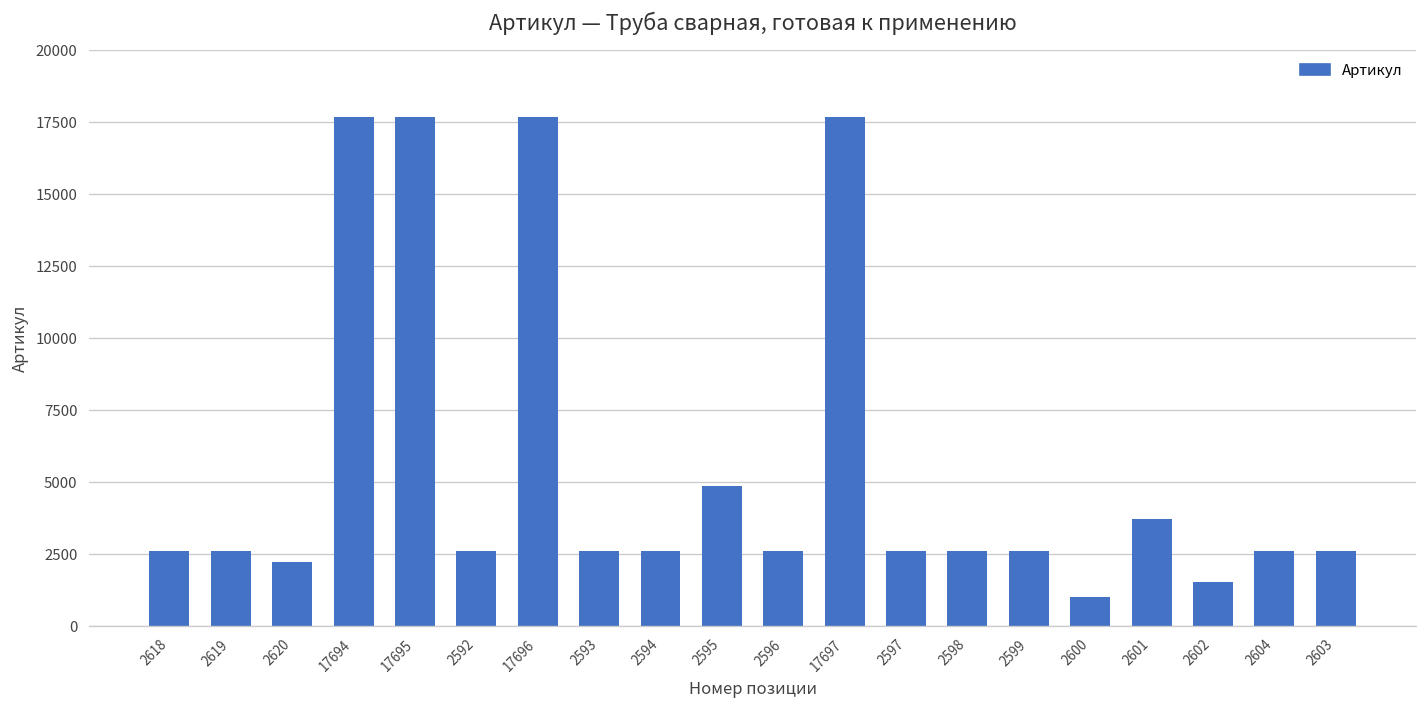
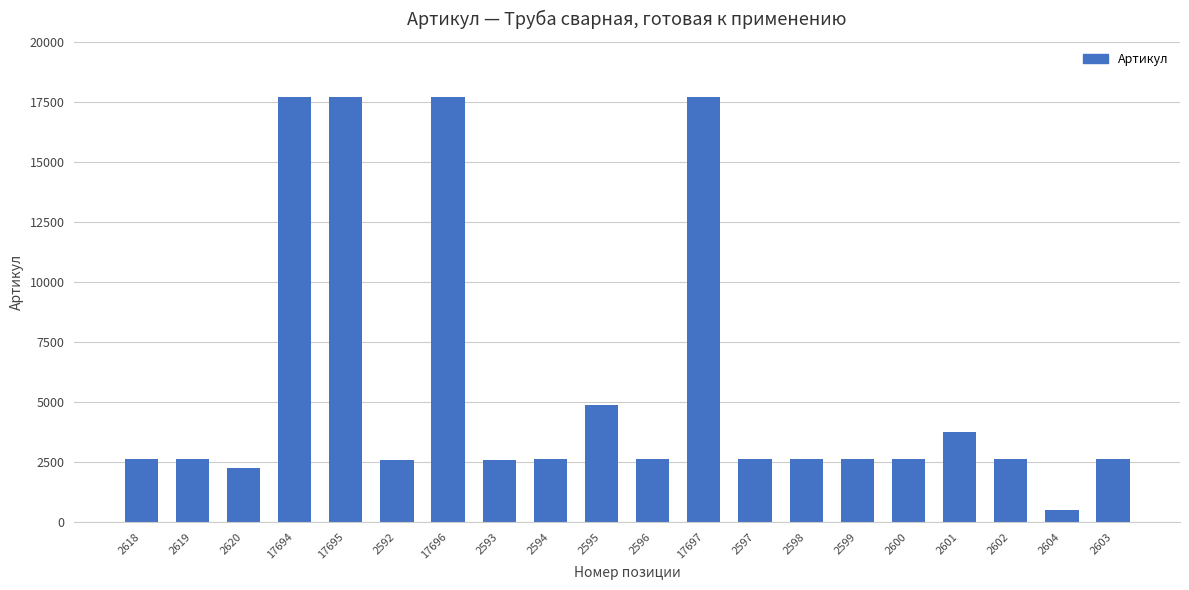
  {
    "2618": 2600,
    "2619": 2600,
    "2620": 2200,
    "17694": 17700,
    "17695": 17700,
    "2592": 2600,
    "17696": 17700,
    "2593": 2600,
    "2594": 2600,
    "2595": 4900,
    "2596": 2600,
    "17697": 17700,
    "2597": 2600,
    "2598": 2600,
    "2599": 2600,
-   "2600": 1000,
+   "2600": 2600,
    "2601": 3700,
-   "2602": 1500,
-   "2604": 2600,
+   "2602": 2600,
+   "2604": 500,
    "2603": 2600
  }
